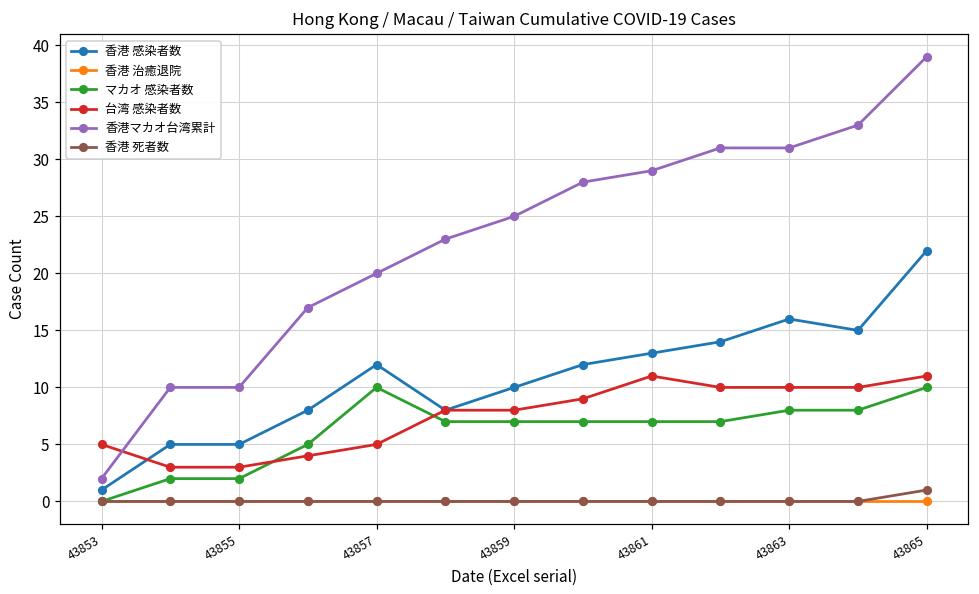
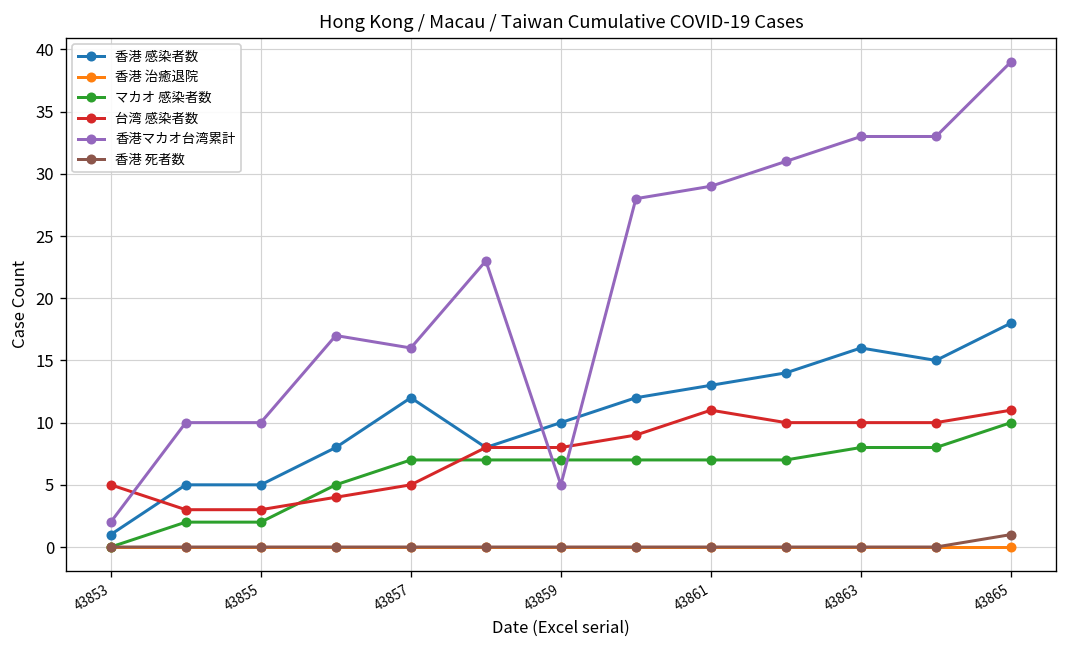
  {
    "香港 感染者数": {
      "43853": 1,
      "43855": 5,
      "43857": 12,
      "43859": 10,
      "43861": 13,
      "43863": 16,
-     "43865": 22
+     "43865": 18
    },
    "香港 治癒退院": {
      "43865": 0
    },
    "マカオ 感染者数": {
      "43855": 2,
-     "43857": 10,
+     "43857": 7,
      "43859": 7,
      "43861": 7,
      "43863": 8,
      "43865": 10
    },
    "台湾 感染者数": {
      "43853": 5,
      "43855": 3,
      "43857": 5,
      "43859": 8,
      "43861": 11,
      "43863": 10,
      "43865": 11
    },
    "香港マカオ台湾累計": {
      "43853": 2,
      "43855": 10,
-     "43857": 20,
-     "43859": 25,
+     "43857": 16,
+     "43859": 5,
      "43861": 29,
-     "43863": 31,
+     "43863": 33,
      "43865": 39
    },
    "香港 死者数": {
      "43865": 1
    }
  }
